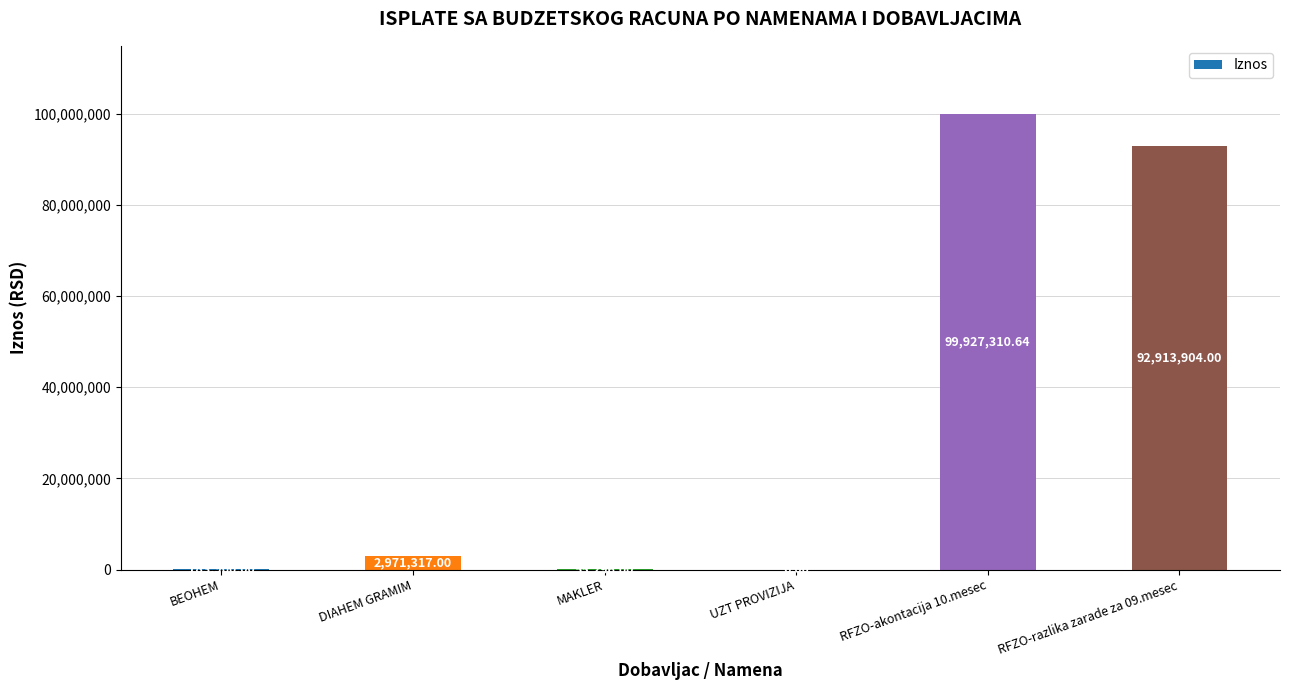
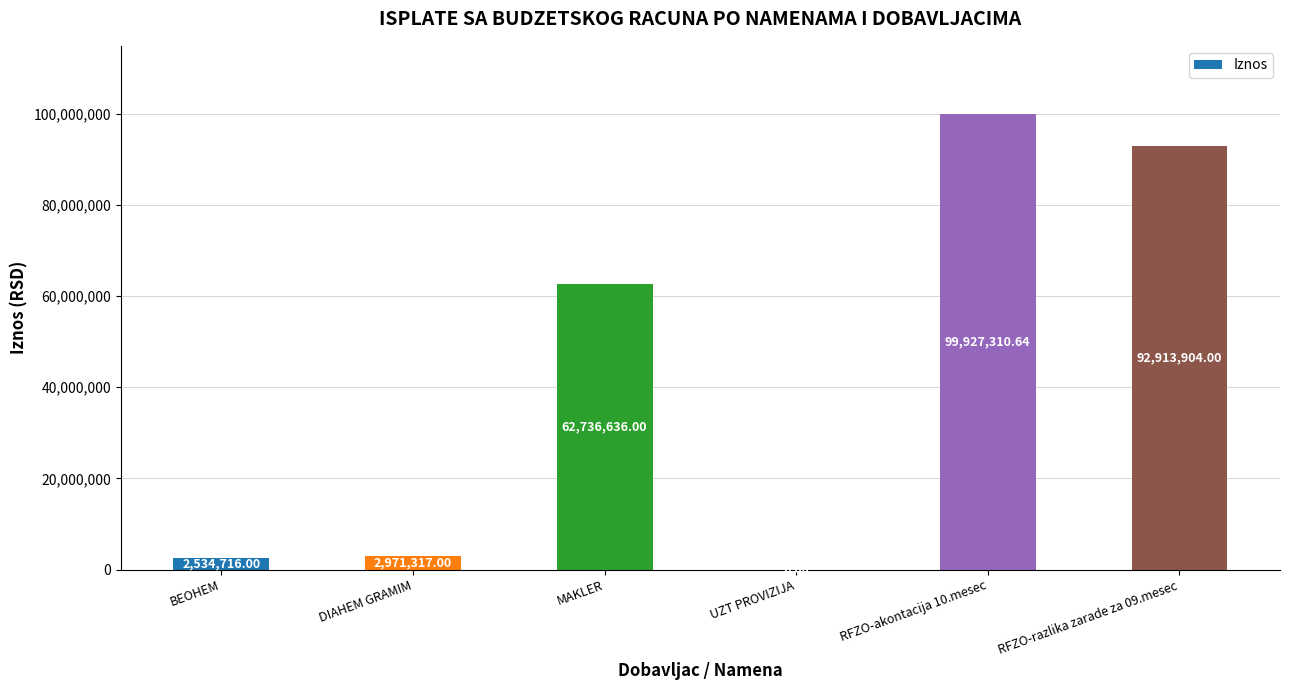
  {
-   "BEOHEM": "0",
-   "MAKLER": "0"
+   "BEOHEM": "3,000,000",
+   "MAKLER": "63,000,000"
  }
